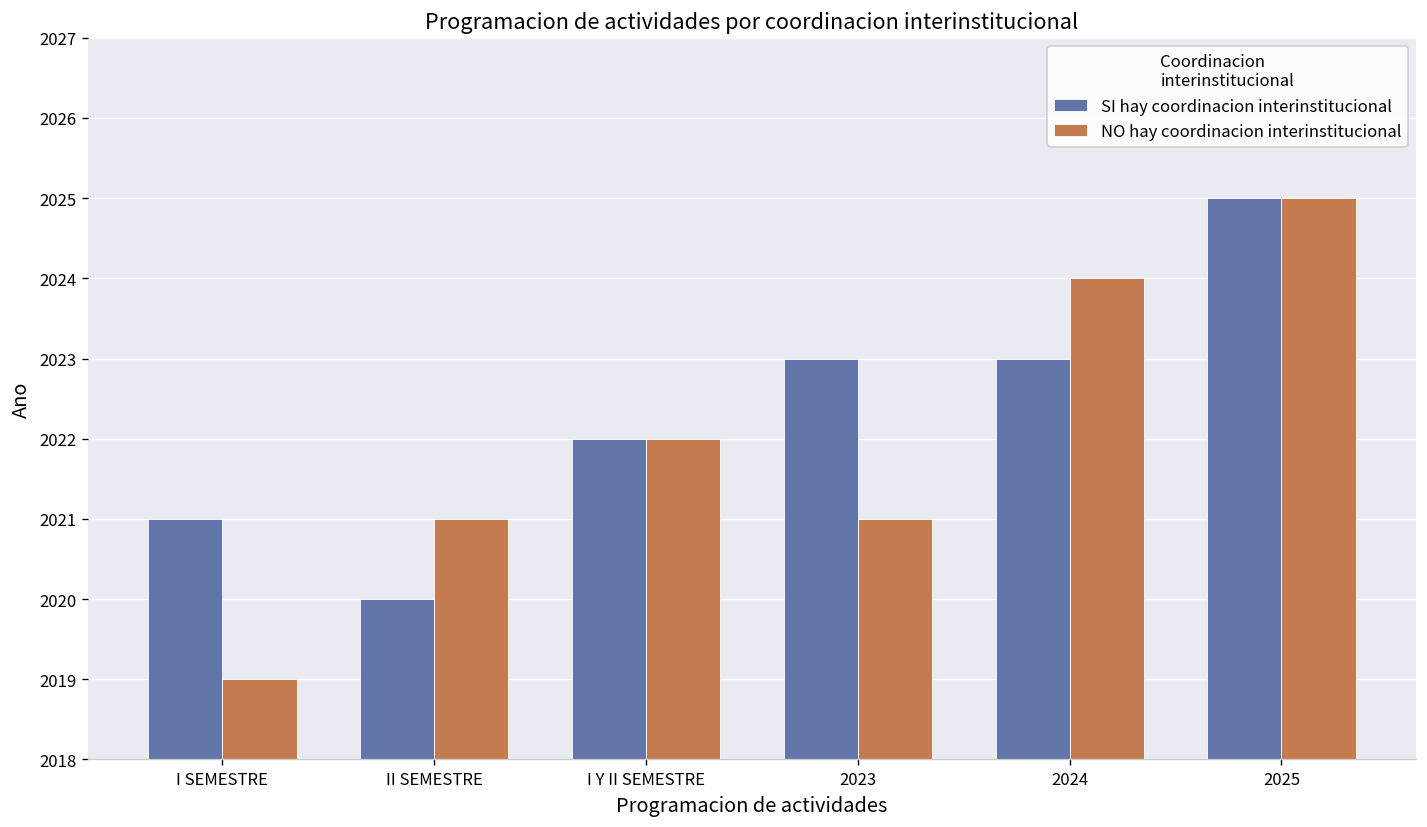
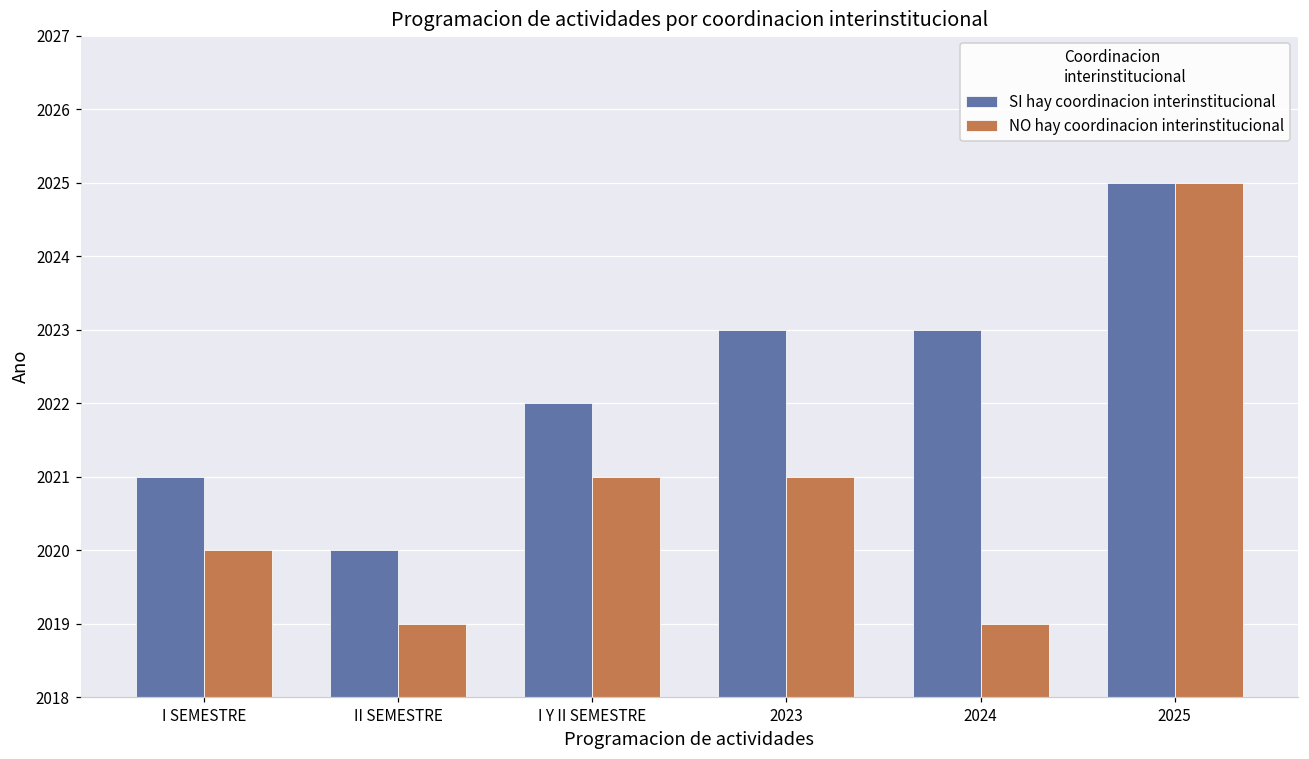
  {
    "SI hay coordinacion interinstitucional": {
      "I SEMESTRE": 2021,
      "II SEMESTRE": 2020,
      "I Y II SEMESTRE": 2022,
      "2023": 2023,
      "2024": 2023,
      "2025": 2025
    },
    "NO hay coordinacion interinstitucional": {
-     "I SEMESTRE": 2019,
-     "II SEMESTRE": 2021,
-     "I Y II SEMESTRE": 2022,
+     "I SEMESTRE": 2020,
+     "II SEMESTRE": 2019,
+     "I Y II SEMESTRE": 2021,
      "2023": 2021,
-     "2024": 2024,
+     "2024": 2019,
      "2025": 2025
    }
  }
